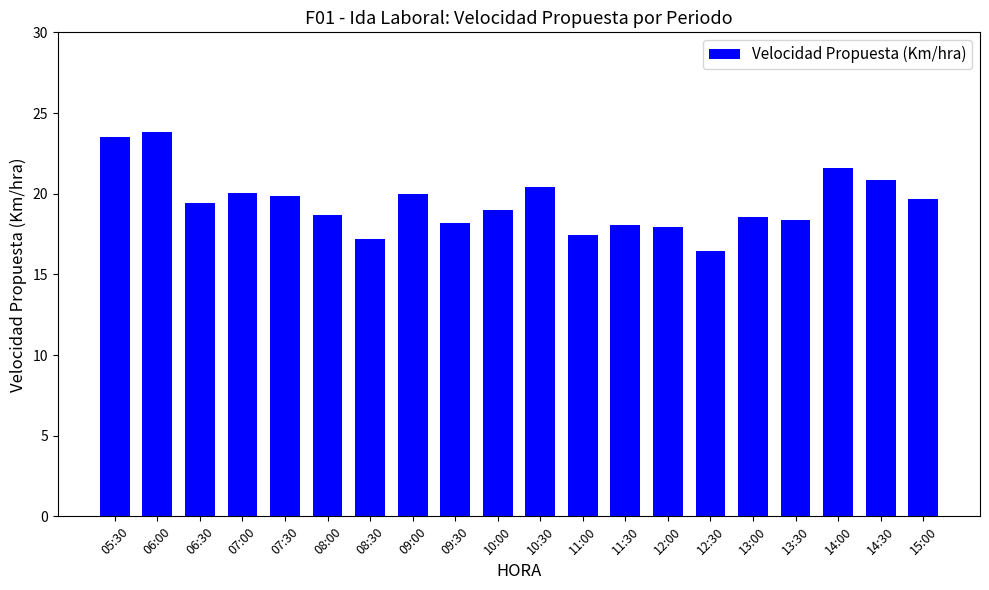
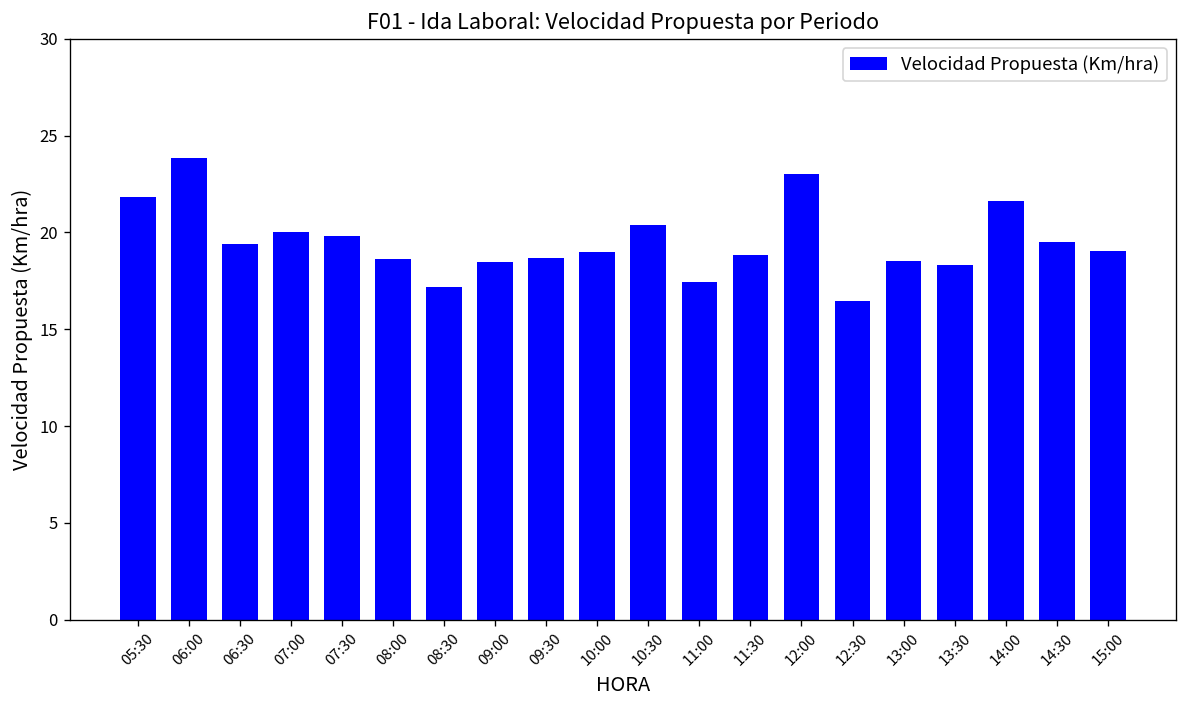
  {
-   "05:30": 23.5,
+   "05:30": 21.8,
    "06:00": 23.8,
    "06:30": 19.4,
    "07:00": 20.0,
    "07:30": 19.8,
    "08:00": 18.7,
    "08:30": 17.2,
-   "09:00": 20.0,
-   "09:30": 18.2,
+   "09:00": 18.5,
+   "09:30": 18.7,
    "10:00": 19.0,
    "10:30": 20.4,
    "11:00": 17.4,
-   "11:30": 18.1,
-   "12:00": 17.9,
+   "11:30": 18.8,
+   "12:00": 23.0,
    "12:30": 16.5,
    "13:00": 18.5,
    "13:30": 18.3,
    "14:00": 21.6,
-   "14:30": 20.8,
-   "15:00": 19.6
+   "14:30": 19.5,
+   "15:00": 19.1
  }
